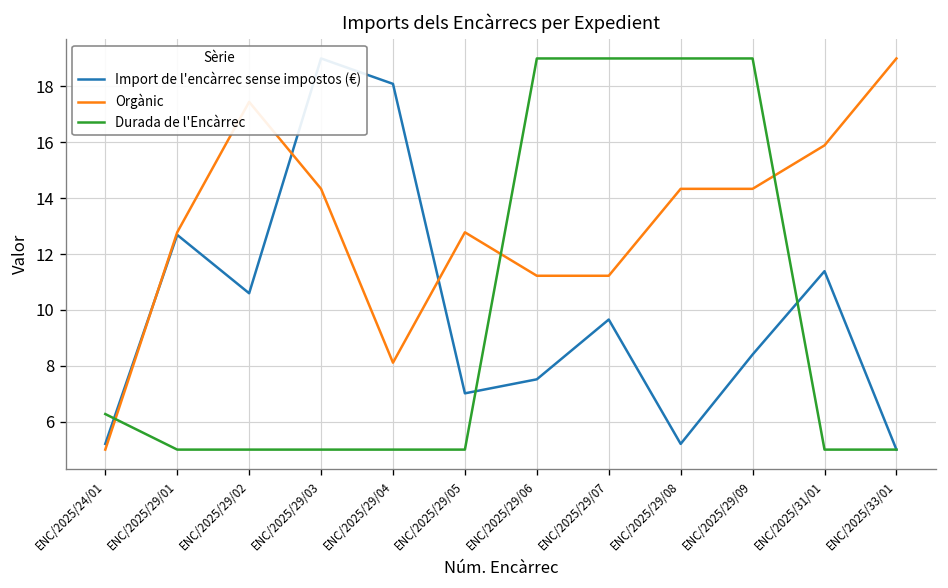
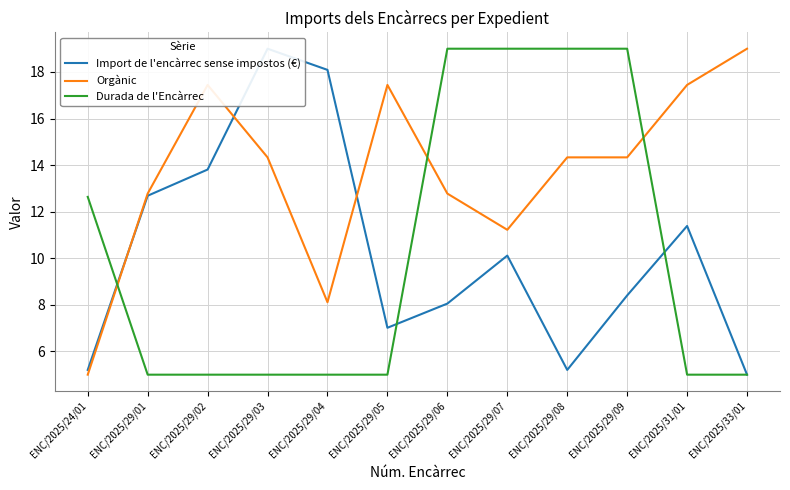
  {
    "Import de l'encàrrec sense impostos (€)": {
      "ENC/2025/24/01": 5.2,
-     "ENC/2025/29/02": 10.6,
+     "ENC/2025/29/02": 13.8,
      "ENC/2025/29/04": 18.1,
      "ENC/2025/29/05": 7.0,
-     "ENC/2025/29/06": 7.5,
-     "ENC/2025/29/07": 9.7,
+     "ENC/2025/29/06": 8.1,
+     "ENC/2025/29/07": 10.1,
      "ENC/2025/29/08": 5.2,
      "ENC/2025/29/09": 8.4,
      "ENC/2025/31/01": 11.4
    },
    "Orgànic": {
      "ENC/2025/24/01": 5.0,
      "ENC/2025/29/03": 14.3,
      "ENC/2025/29/04": 8.1,
-     "ENC/2025/29/05": 12.8,
-     "ENC/2025/29/06": 11.2,
+     "ENC/2025/29/05": 17.4,
+     "ENC/2025/29/06": 12.8,
      "ENC/2025/29/07": 11.2,
      "ENC/2025/29/08": 14.3,
      "ENC/2025/29/09": 14.3,
-     "ENC/2025/31/01": 15.9,
+     "ENC/2025/31/01": 17.4,
      "ENC/2025/33/01": 19.0
    },
    "Durada de l'Encàrrec": {
-     "ENC/2025/24/01": 6.3,
+     "ENC/2025/24/01": 12.6,
      "ENC/2025/29/01": 5.0,
      "ENC/2025/29/02": 5.0,
      "ENC/2025/29/03": 5.0,
      "ENC/2025/29/04": 5.0,
      "ENC/2025/29/05": 5.0,
      "ENC/2025/29/06": 19.0,
      "ENC/2025/29/07": 19.0,
      "ENC/2025/29/08": 19.0,
      "ENC/2025/29/09": 19.0,
      "ENC/2025/31/01": 5.0
    }
  }
